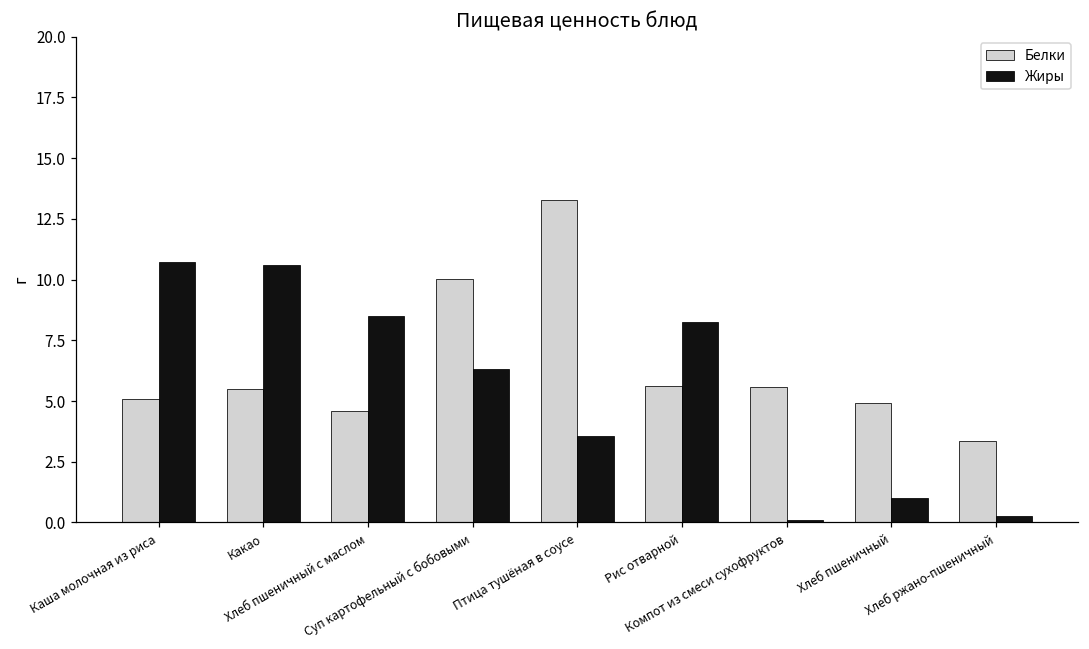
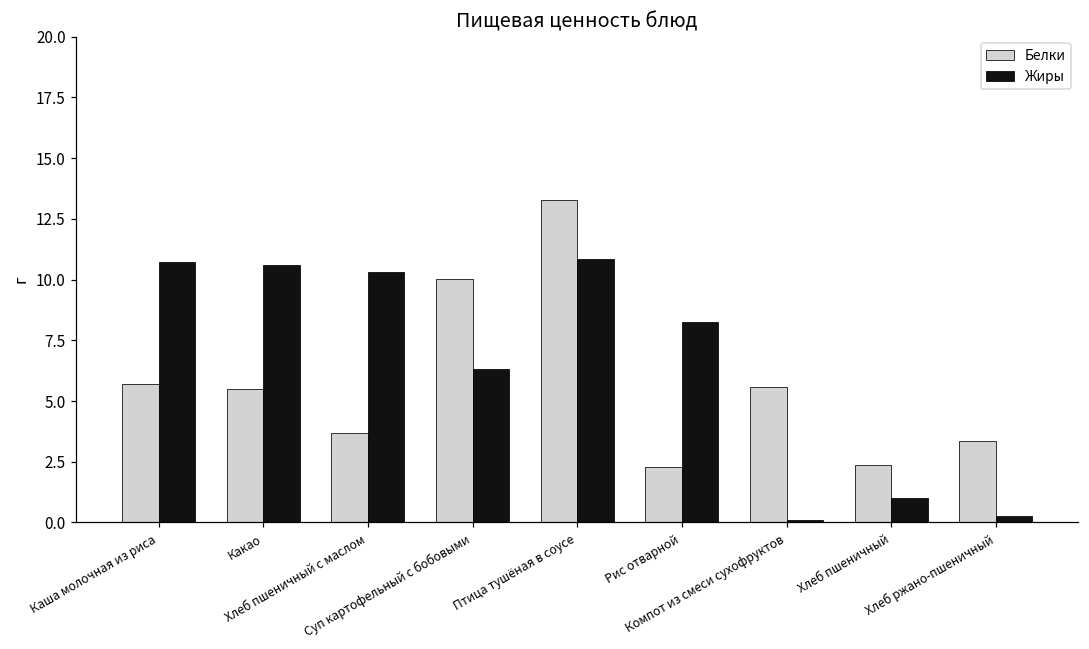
  {
    "Белки": {
-     "Каша молочная из риса": 5.1,
+     "Каша молочная из риса": 5.7,
      "Какао": 5.5,
-     "Хлеб пшеничный с маслом": 4.6,
+     "Хлеб пшеничный с маслом": 3.7,
      "Суп картофельный с бобовыми": 10.0,
      "Птица тушёная в соусе": 13.3,
-     "Рис отварной": 5.6,
+     "Рис отварной": 2.3,
      "Компот из смеси сухофруктов": 5.6,
-     "Хлеб пшеничный": 4.9,
+     "Хлеб пшеничный": 2.4,
      "Хлеб ржано-пшеничный": 3.4
    },
    "Жиры": {
      "Каша молочная из риса": 10.7,
      "Какао": 10.6,
-     "Хлеб пшеничный с маслом": 8.5,
+     "Хлеб пшеничный с маслом": 10.3,
      "Суп картофельный с бобовыми": 6.3,
-     "Птица тушёная в соусе": 3.6,
+     "Птица тушёная в соусе": 10.8,
      "Рис отварной": 8.2,
      "Хлеб пшеничный": 1.0,
      "Хлеб ржано-пшеничный": 0.3
    }
  }
